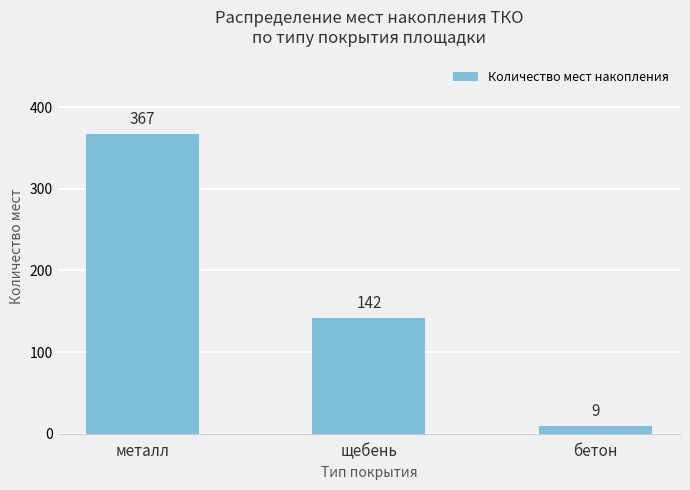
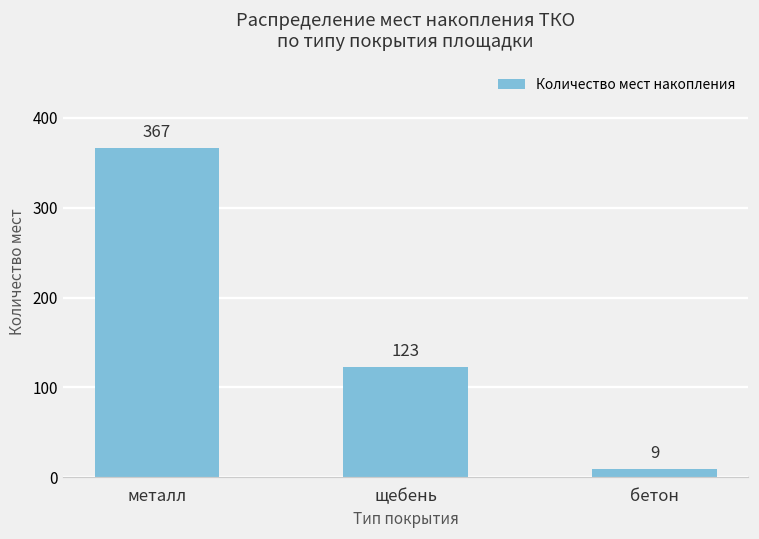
  {
    "металл": 367,
-   "щебень": 142,
+   "щебень": 123,
    "бетон": 9
  }
